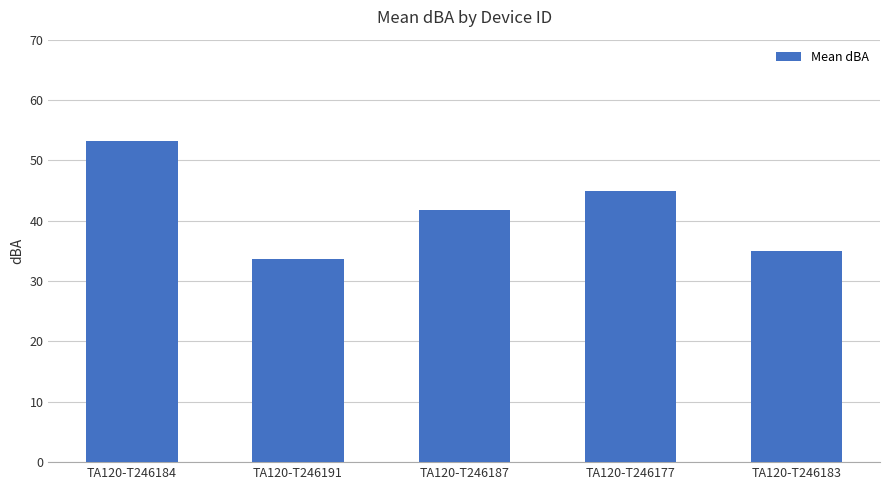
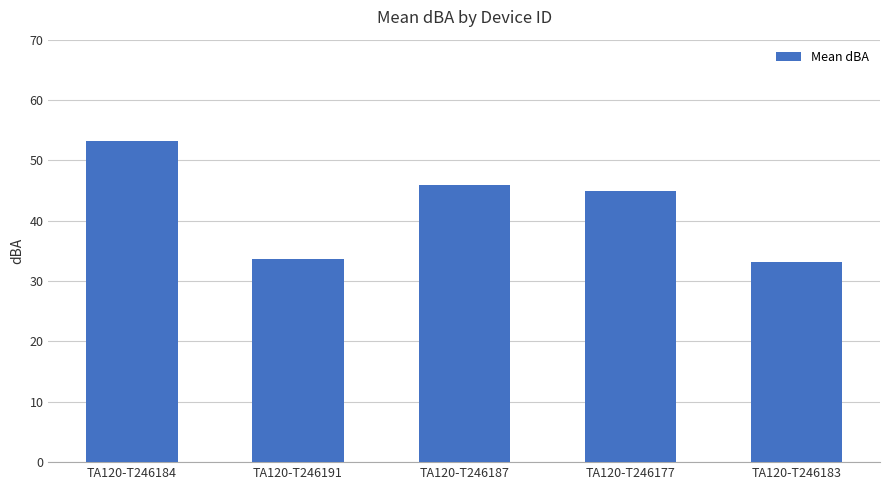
  {
    "TA120-T246184": 53,
    "TA120-T246191": 34,
-   "TA120-T246187": 42,
+   "TA120-T246187": 46,
    "TA120-T246177": 45,
-   "TA120-T246183": 35
+   "TA120-T246183": 33
  }
